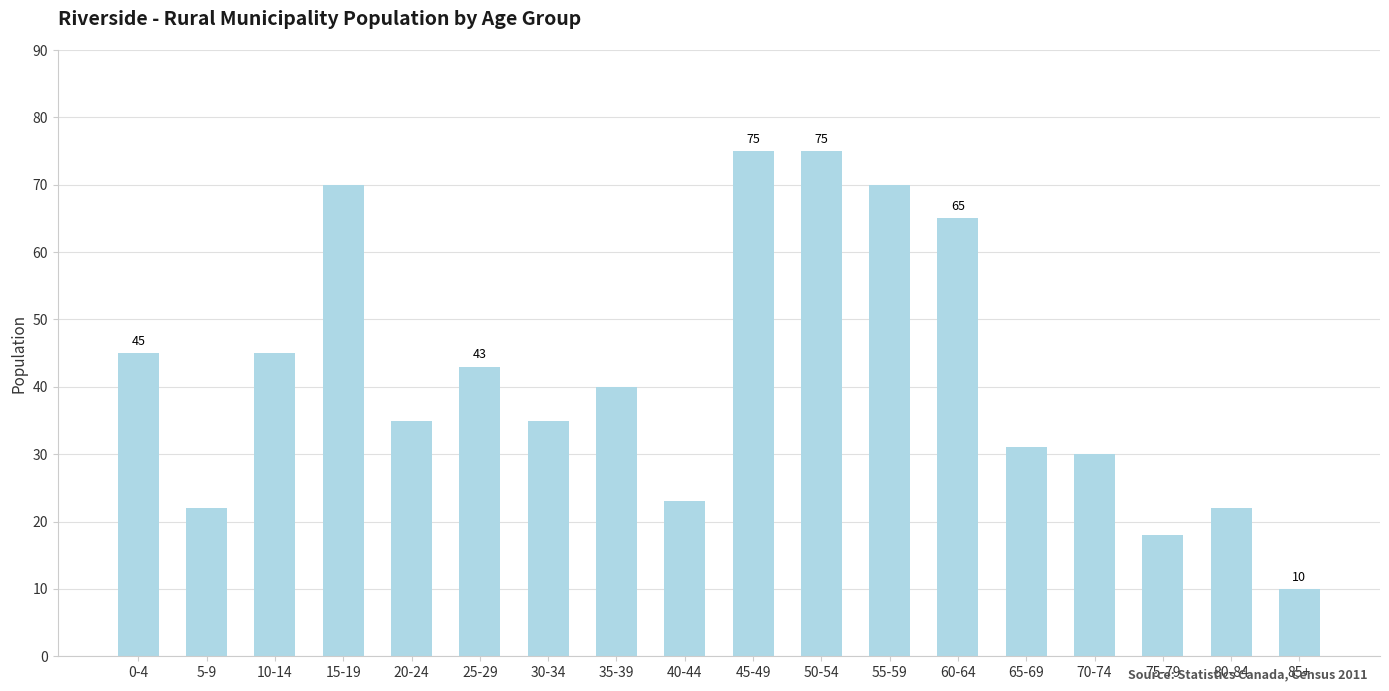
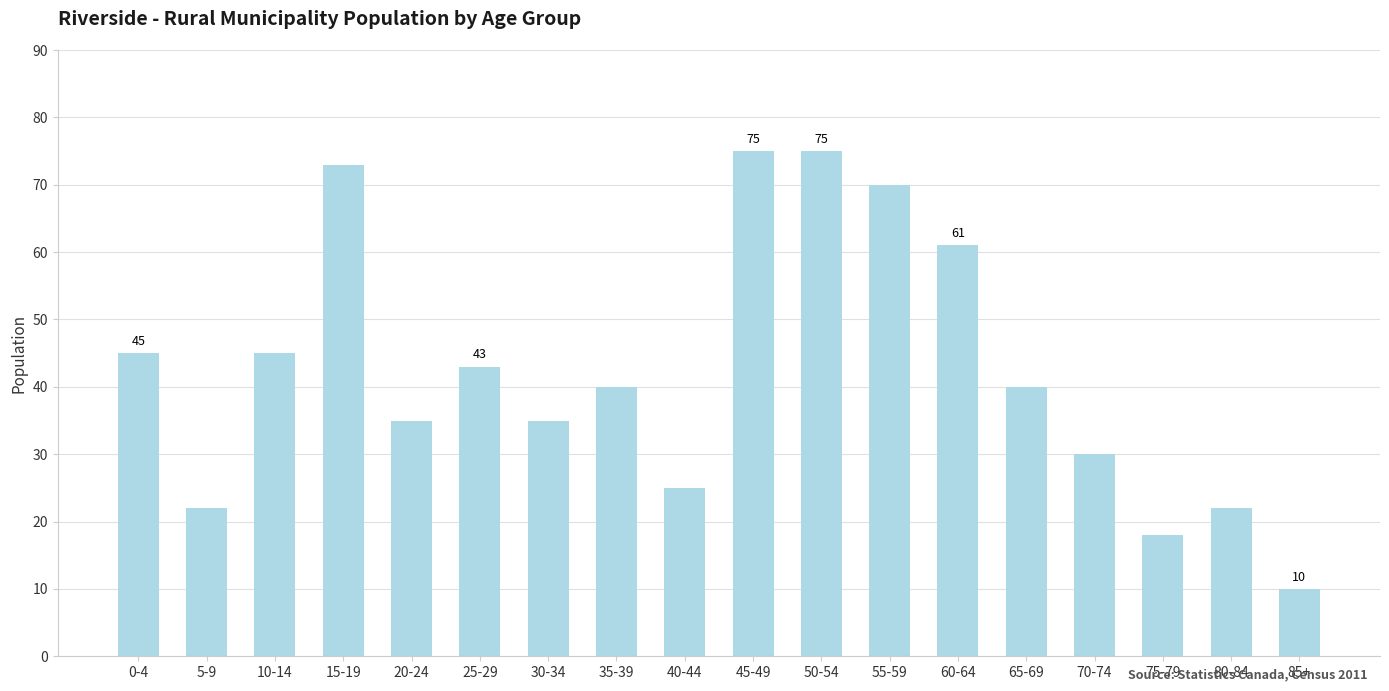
  {
    "0-4": 45,
-   "15-19": 70,
+   "15-19": 73,
    "25-29": 43,
-   "40-44": 23,
+   "40-44": 25,
    "45-49": 75,
    "50-54": 75,
-   "60-64": 65,
-   "65-69": 31,
+   "60-64": 61,
+   "65-69": 40,
    "85+": 10
  }
